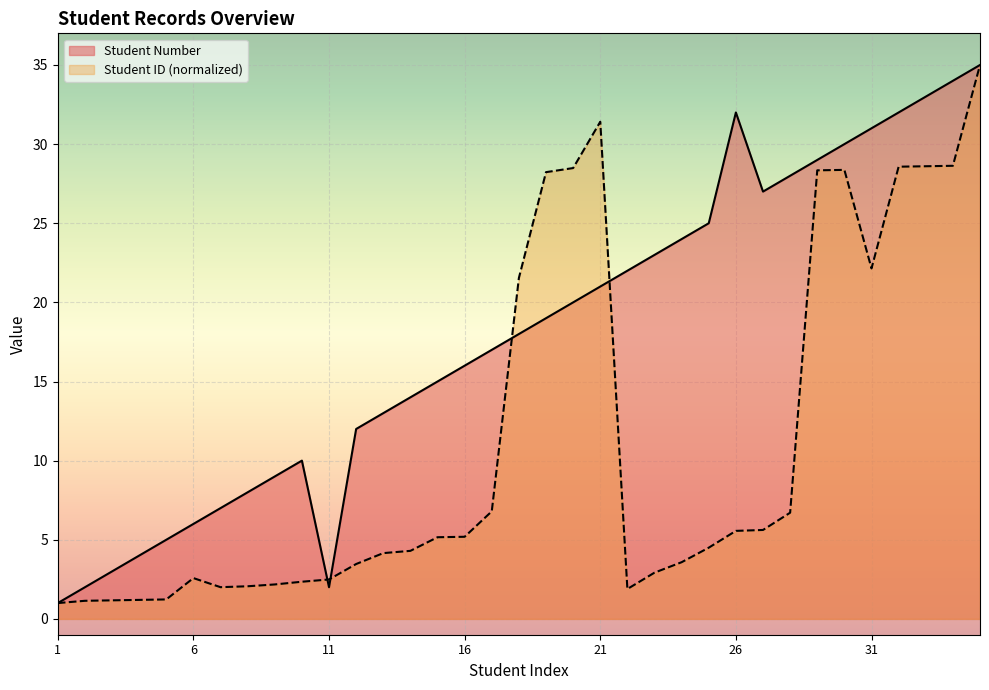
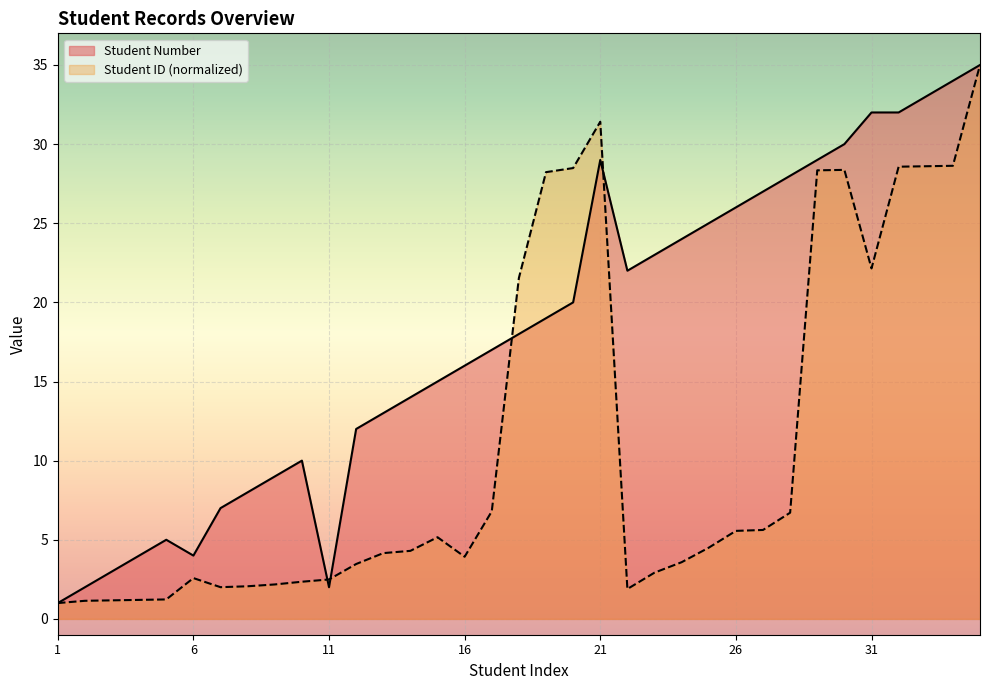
  {
    "Student Number": {
-     "6": 6,
+     "6": 4,
      "11": 2,
      "16": 16,
-     "21": 21,
-     "26": 32,
-     "31": 31
+     "21": 29,
+     "26": 26,
+     "31": 32
    },
    "Student ID (normalized)": {
      "6": 2.6,
      "11": 2.5,
-     "16": 5.2,
+     "16": 3.9,
      "21": 31.4,
      "26": 5.6,
      "31": 22.1
    }
  }
